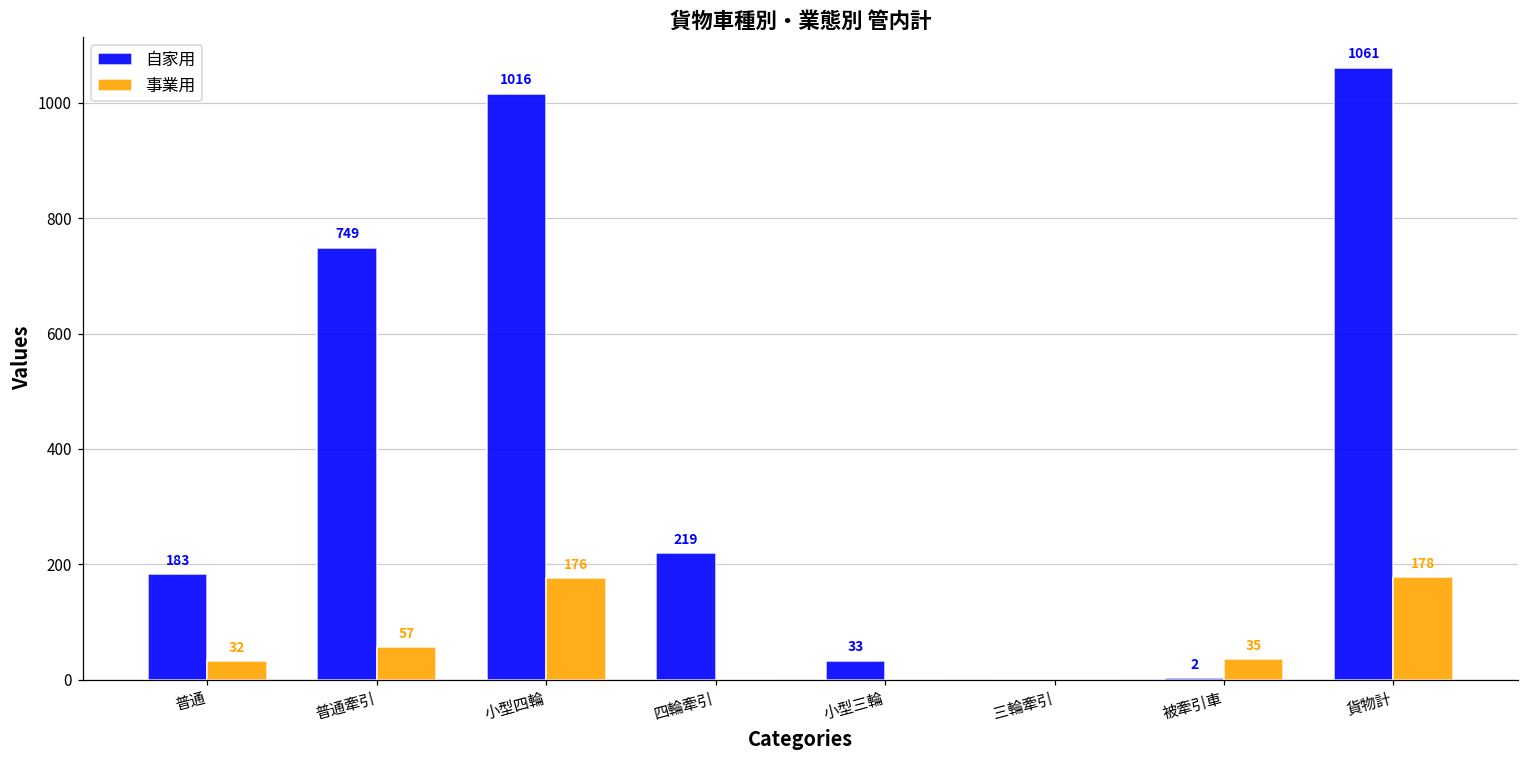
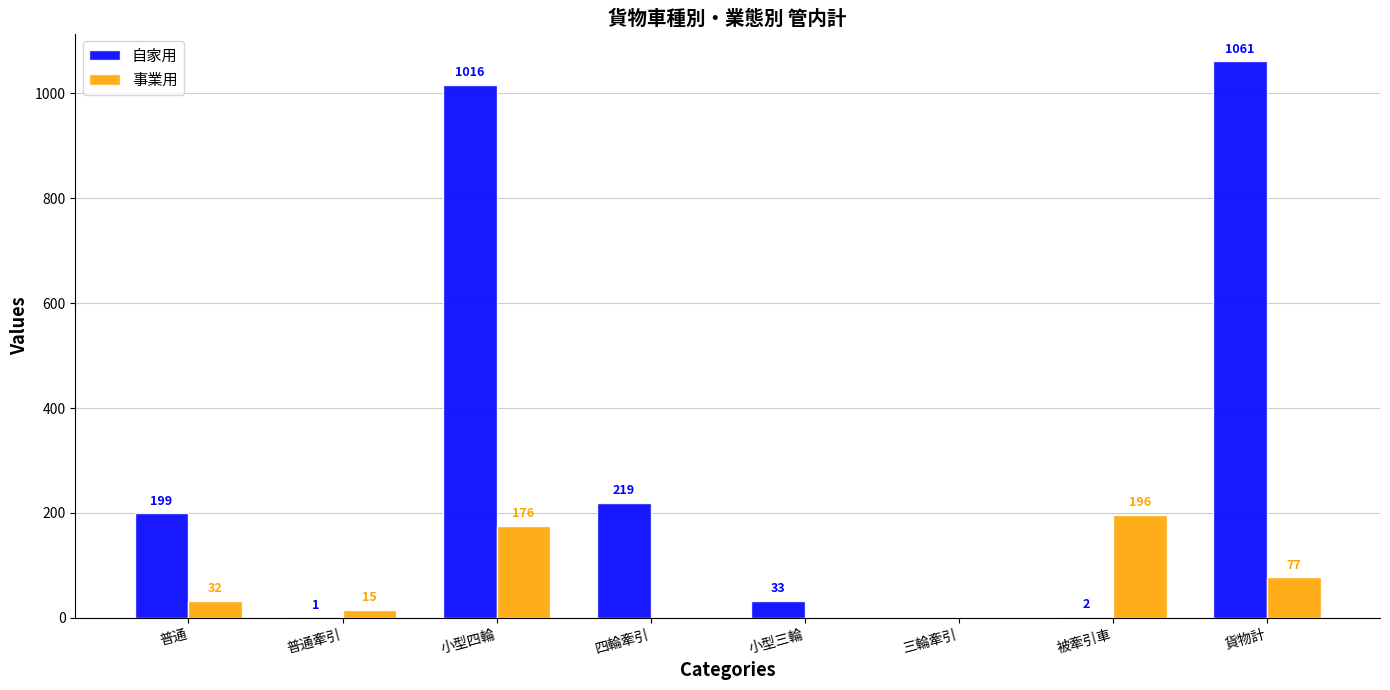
  {
    "自家用": {
-     "普通": 183,
-     "普通牽引": 749,
+     "普通": 199,
+     "普通牽引": 1,
      "小型四輪": 1016,
      "四輪牽引": 219,
      "小型三輪": 33,
      "被牽引車": 2,
      "貨物計": 1061
    },
    "事業用": {
      "普通": 32,
-     "普通牽引": 57,
+     "普通牽引": 15,
      "小型四輪": 176,
-     "被牽引車": 35,
-     "貨物計": 178
+     "被牽引車": 196,
+     "貨物計": 77
    }
  }
